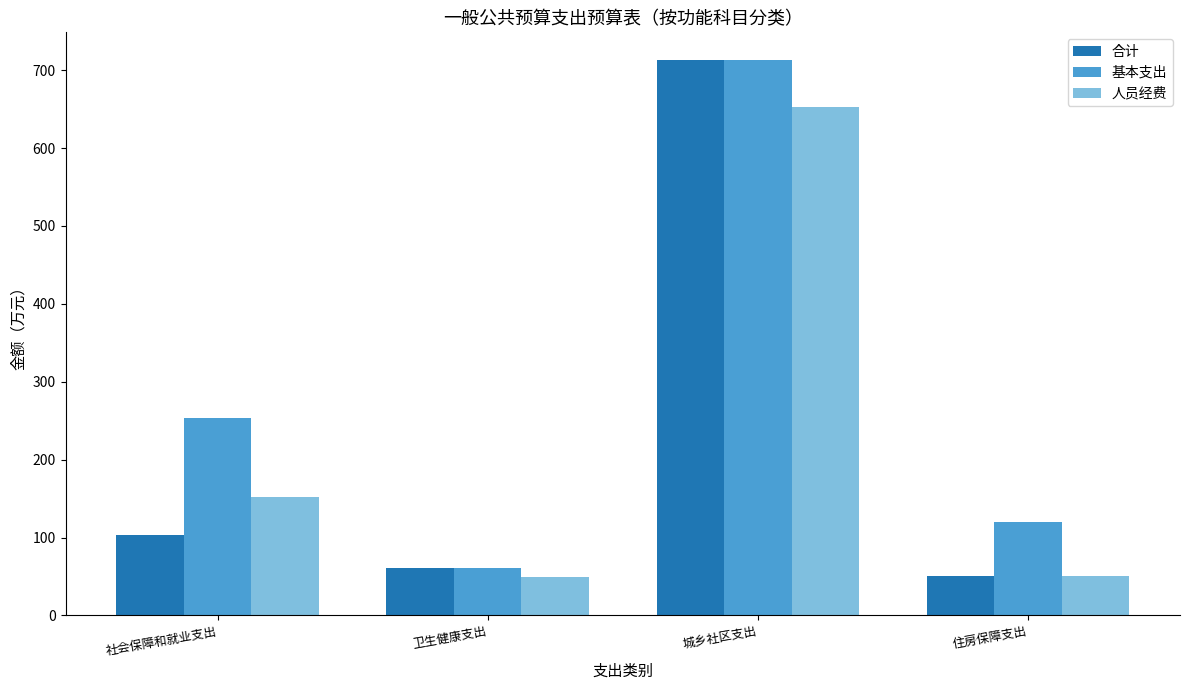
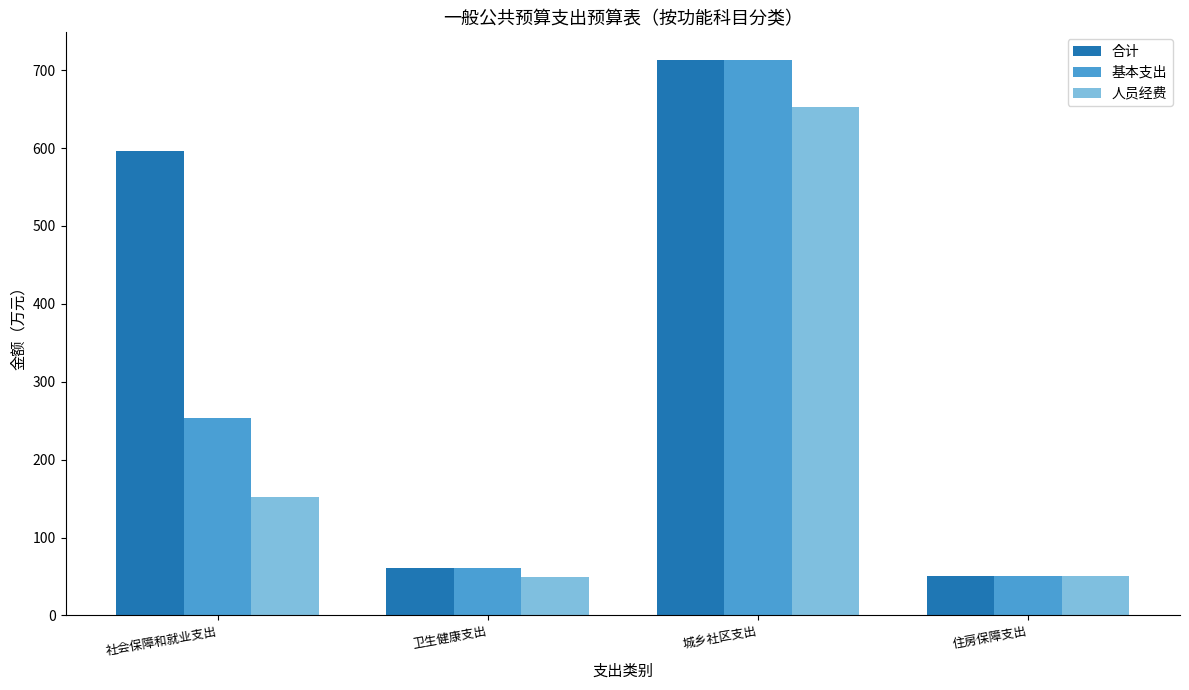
  {
    "合计": {
-     "社会保障和就业支出": 100,
+     "社会保障和就业支出": 600,
      "卫生健康支出": 60,
      "城乡社区支出": 710,
      "住房保障支出": 50
    },
    "基本支出": {
      "社会保障和就业支出": 250,
      "卫生健康支出": 60,
      "城乡社区支出": 710,
-     "住房保障支出": 120
+     "住房保障支出": 50
    },
    "人员经费": {
      "社会保障和就业支出": 150,
      "卫生健康支出": 50,
      "城乡社区支出": 650,
      "住房保障支出": 50
    }
  }
